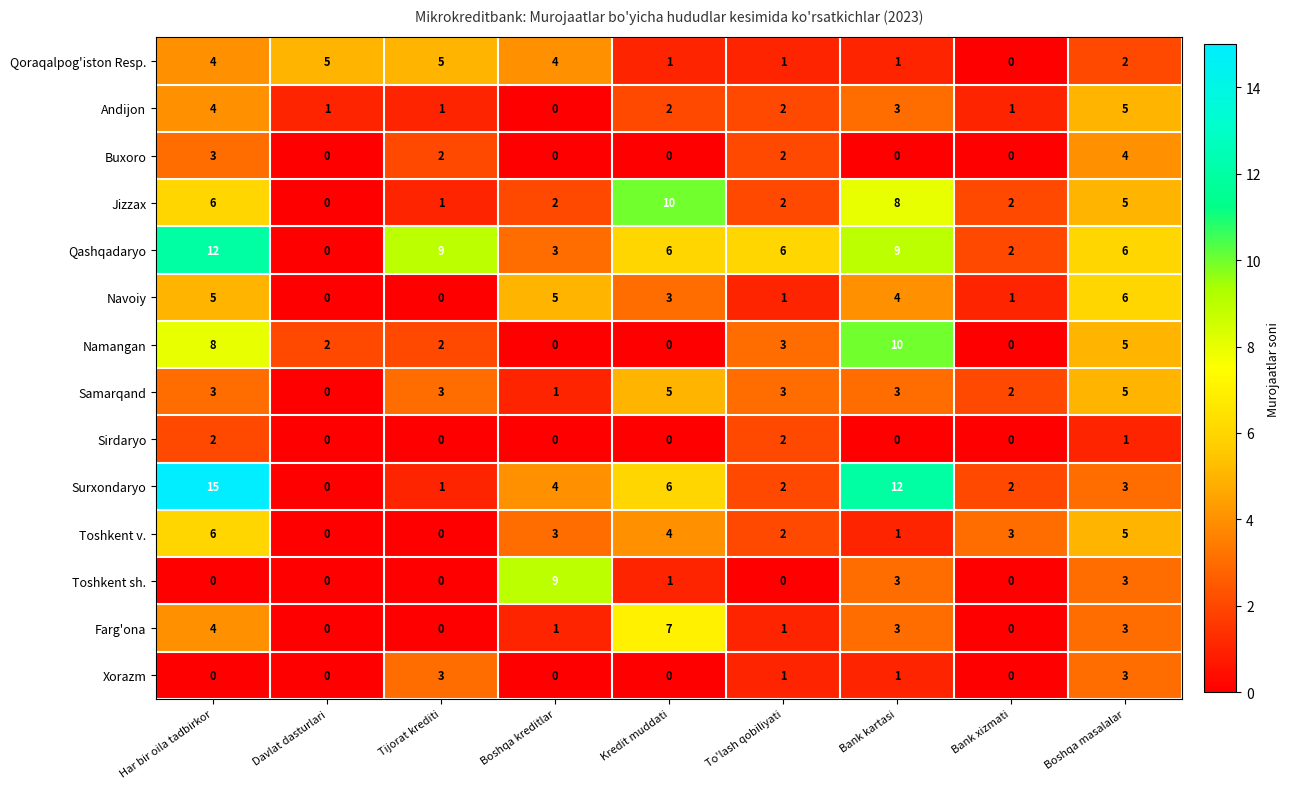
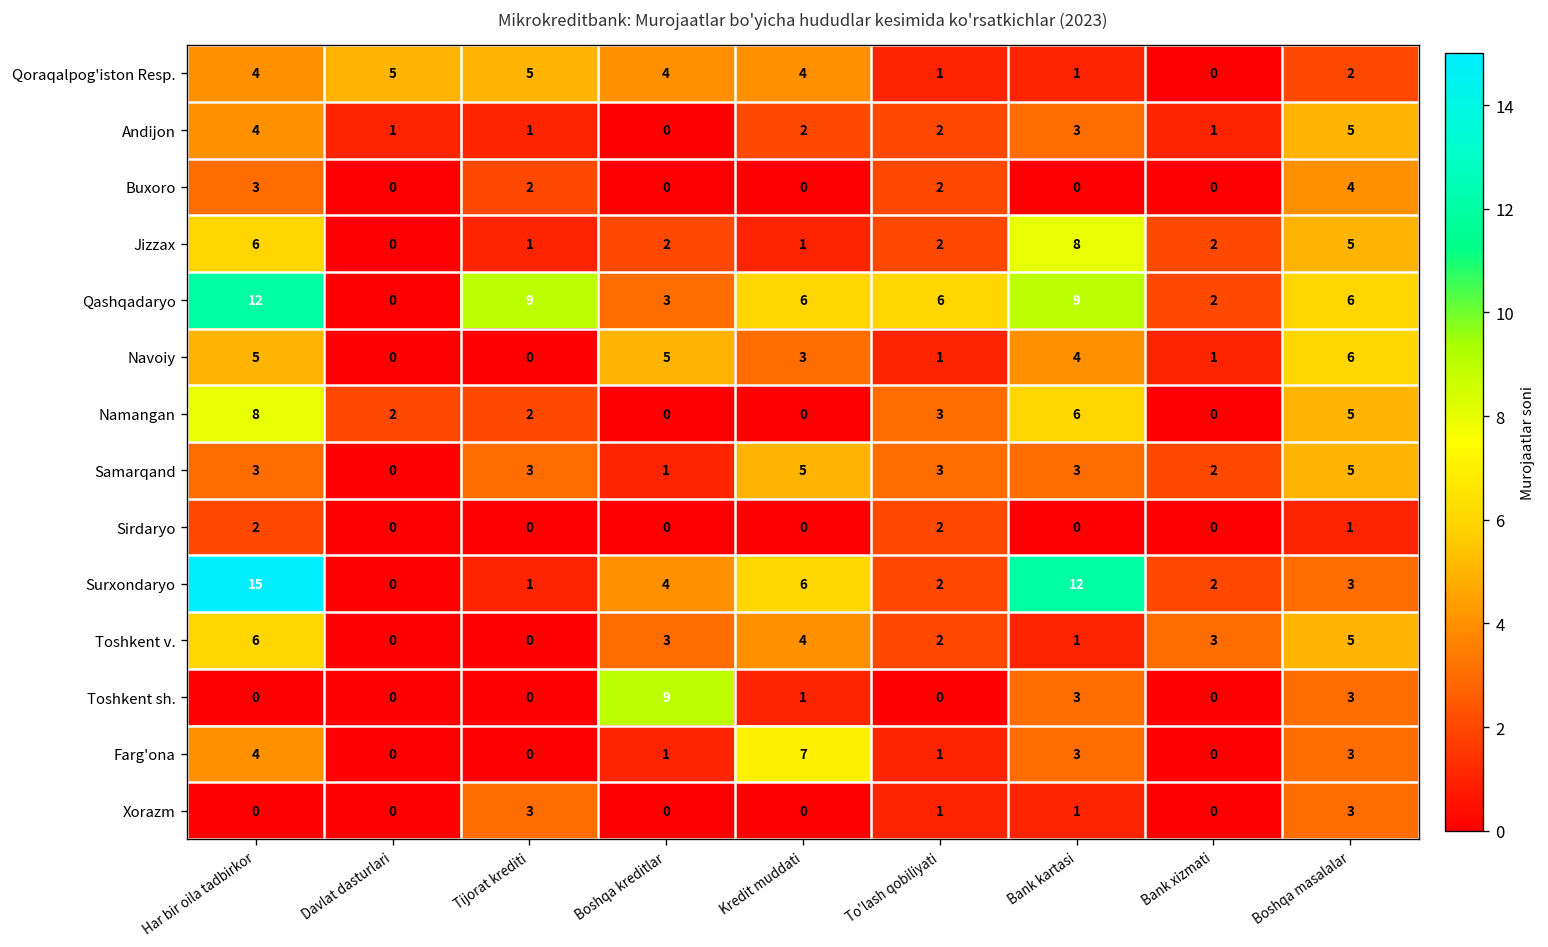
  {
    "Qoraqalpog'iston Resp.": {
      "Har bir oila tadbirkor": 4,
      "Davlat dasturlari": 5,
      "Tijorat krediti": 5,
      "Boshqa kreditlar": 4,
-     "Kredit muddati": 1,
+     "Kredit muddati": 4,
      "To'lash qobiliyati": 1,
      "Bank kartasi": 1,
      "Bank xizmati": 0,
      "Boshqa masalalar": 2
    },
    "Andijon": {
      "Har bir oila tadbirkor": 4,
      "Davlat dasturlari": 1,
      "Tijorat krediti": 1,
      "Boshqa kreditlar": 0,
      "Kredit muddati": 2,
      "To'lash qobiliyati": 2,
      "Bank kartasi": 3,
      "Bank xizmati": 1,
      "Boshqa masalalar": 5
    },
    "Buxoro": {
      "Har bir oila tadbirkor": 3,
      "Davlat dasturlari": 0,
      "Tijorat krediti": 2,
      "Boshqa kreditlar": 0,
      "Kredit muddati": 0,
      "To'lash qobiliyati": 2,
      "Bank kartasi": 0,
      "Bank xizmati": 0,
      "Boshqa masalalar": 4
    },
    "Jizzax": {
      "Har bir oila tadbirkor": 6,
      "Davlat dasturlari": 0,
      "Tijorat krediti": 1,
      "Boshqa kreditlar": 2,
-     "Kredit muddati": 10,
+     "Kredit muddati": 1,
      "To'lash qobiliyati": 2,
      "Bank kartasi": 8,
      "Bank xizmati": 2,
      "Boshqa masalalar": 5
    },
    "Qashqadaryo": {
      "Har bir oila tadbirkor": 12,
      "Davlat dasturlari": 0,
      "Tijorat krediti": 9,
      "Boshqa kreditlar": 3,
      "Kredit muddati": 6,
      "To'lash qobiliyati": 6,
      "Bank kartasi": 9,
      "Bank xizmati": 2,
      "Boshqa masalalar": 6
    },
    "Navoiy": {
      "Har bir oila tadbirkor": 5,
      "Davlat dasturlari": 0,
      "Tijorat krediti": 0,
      "Boshqa kreditlar": 5,
      "Kredit muddati": 3,
      "To'lash qobiliyati": 1,
      "Bank kartasi": 4,
      "Bank xizmati": 1,
      "Boshqa masalalar": 6
    },
    "Namangan": {
      "Har bir oila tadbirkor": 8,
      "Davlat dasturlari": 2,
      "Tijorat krediti": 2,
      "Boshqa kreditlar": 0,
      "Kredit muddati": 0,
      "To'lash qobiliyati": 3,
-     "Bank kartasi": 10,
+     "Bank kartasi": 6,
      "Bank xizmati": 0,
      "Boshqa masalalar": 5
    },
    "Samarqand": {
      "Har bir oila tadbirkor": 3,
      "Davlat dasturlari": 0,
      "Tijorat krediti": 3,
      "Boshqa kreditlar": 1,
      "Kredit muddati": 5,
      "To'lash qobiliyati": 3,
      "Bank kartasi": 3,
      "Bank xizmati": 2,
      "Boshqa masalalar": 5
    },
    "Sirdaryo": {
      "Har bir oila tadbirkor": 2,
      "Davlat dasturlari": 0,
      "Tijorat krediti": 0,
      "Boshqa kreditlar": 0,
      "Kredit muddati": 0,
      "To'lash qobiliyati": 2,
      "Bank kartasi": 0,
      "Bank xizmati": 0,
      "Boshqa masalalar": 1
    },
    "Surxondaryo": {
      "Har bir oila tadbirkor": 15,
      "Davlat dasturlari": 0,
      "Tijorat krediti": 1,
      "Boshqa kreditlar": 4,
      "Kredit muddati": 6,
      "To'lash qobiliyati": 2,
      "Bank kartasi": 12,
      "Bank xizmati": 2,
      "Boshqa masalalar": 3
    },
    "Toshkent v.": {
      "Har bir oila tadbirkor": 6,
      "Davlat dasturlari": 0,
      "Tijorat krediti": 0,
      "Boshqa kreditlar": 3,
      "Kredit muddati": 4,
      "To'lash qobiliyati": 2,
      "Bank kartasi": 1,
      "Bank xizmati": 3,
      "Boshqa masalalar": 5
    },
    "Toshkent sh.": {
      "Har bir oila tadbirkor": 0,
      "Davlat dasturlari": 0,
      "Tijorat krediti": 0,
      "Boshqa kreditlar": 9,
      "Kredit muddati": 1,
      "To'lash qobiliyati": 0,
      "Bank kartasi": 3,
      "Bank xizmati": 0,
      "Boshqa masalalar": 3
    },
    "Farg'ona": {
      "Har bir oila tadbirkor": 4,
      "Davlat dasturlari": 0,
      "Tijorat krediti": 0,
      "Boshqa kreditlar": 1,
      "Kredit muddati": 7,
      "To'lash qobiliyati": 1,
      "Bank kartasi": 3,
      "Bank xizmati": 0,
      "Boshqa masalalar": 3
    },
    "Xorazm": {
      "Har bir oila tadbirkor": 0,
      "Davlat dasturlari": 0,
      "Tijorat krediti": 3,
      "Boshqa kreditlar": 0,
      "Kredit muddati": 0,
      "To'lash qobiliyati": 1,
      "Bank kartasi": 1,
      "Bank xizmati": 0,
      "Boshqa masalalar": 3
    }
  }
